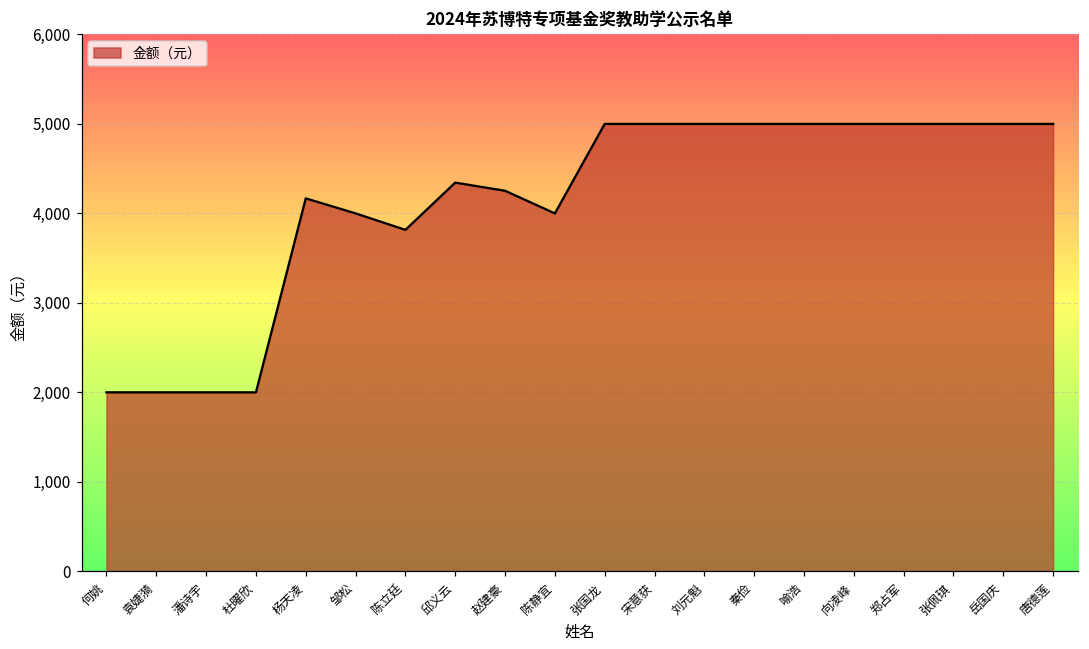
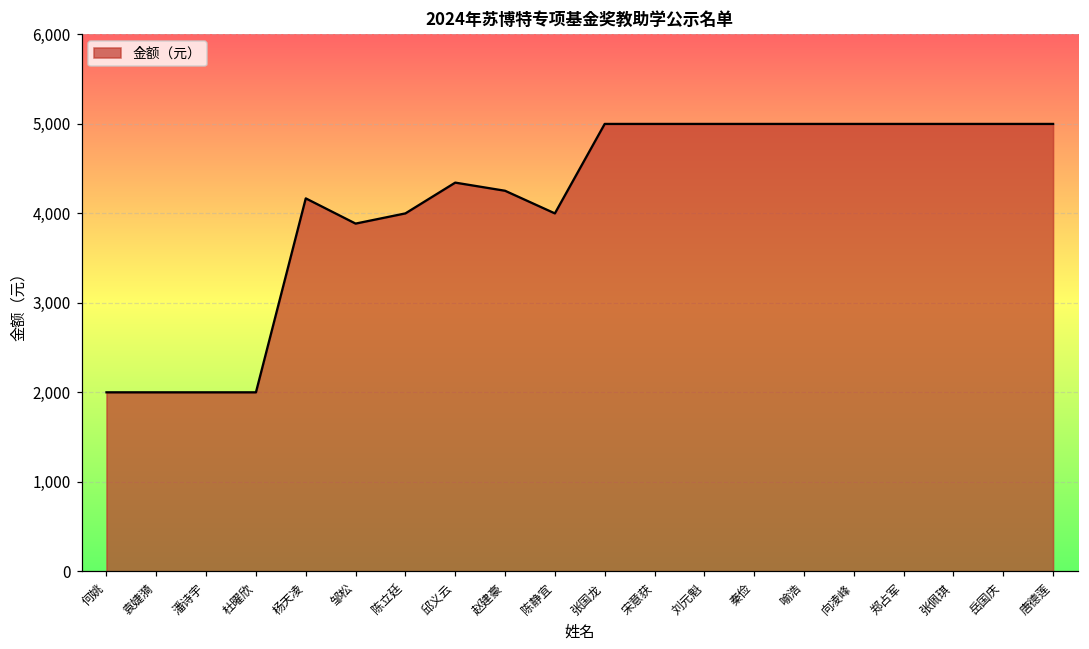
  {
    "何姚": "2,000",
    "袁婕漪": "2,000",
    "潘诗宇": "2,000",
    "杜曜欣": "2,000",
    "杨天凌": "4,200",
-   "邹松": "4,000",
-   "陈立廷": "3,800",
+   "邹松": "3,900",
+   "陈立廷": "4,000",
    "邱义云": "4,300",
    "赵建豪": "4,300",
    "陈静宜": "4,000",
    "张国龙": "5,000",
    "宋意获": "5,000",
    "刘元魁": "5,000",
    "秦俭": "5,000",
    "喻浩": "5,000",
    "向凌峰": "5,000",
    "郑占军": "5,000",
    "张佩琪": "5,000",
    "岳国庆": "5,000",
    "唐德莲": "5,000"
  }
